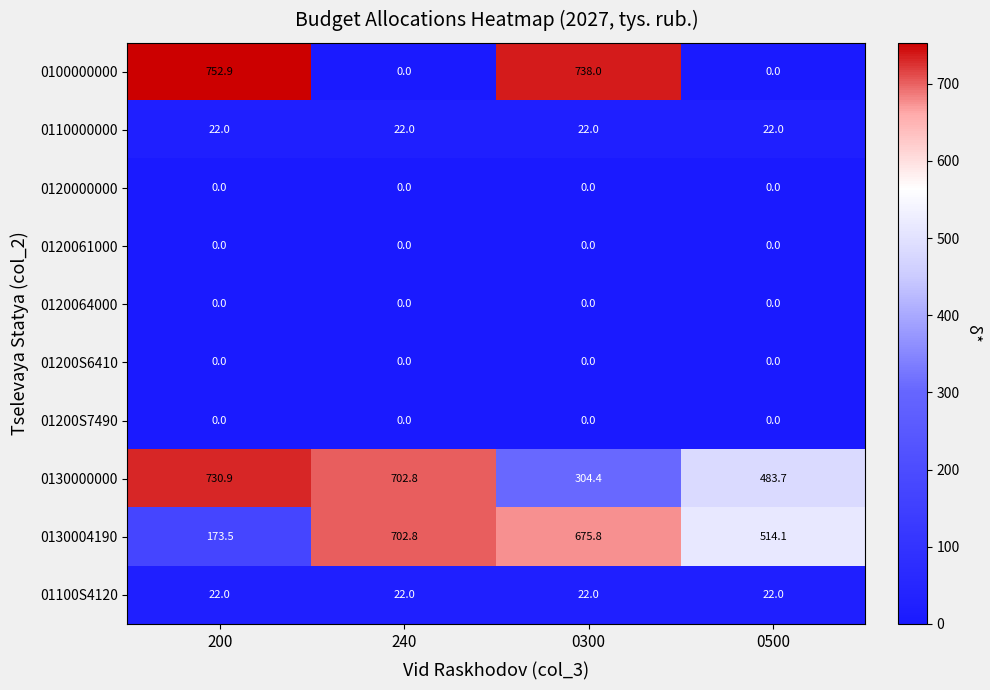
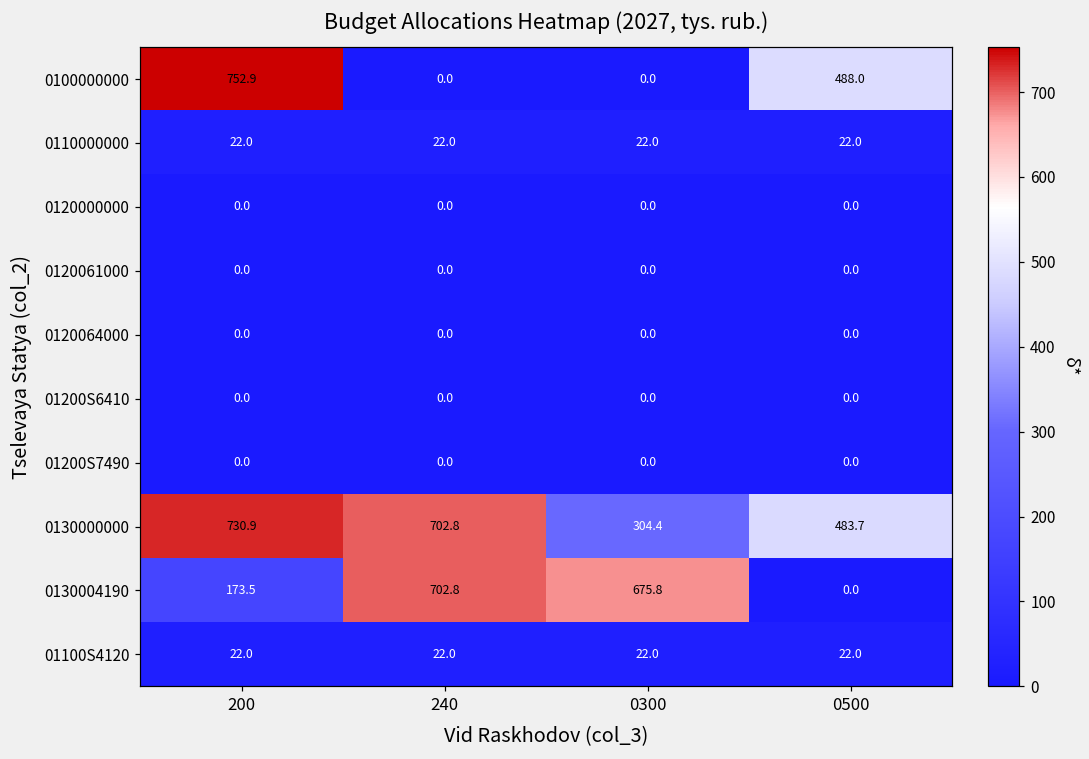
  {
    "0100000000": {
      "200": 752.9,
      "240": 0.0,
-     "0300": 738.0,
-     "0500": 0.0
+     "0300": 0.0,
+     "0500": 488.0
    },
    "0110000000": {
      "200": 22.0,
      "240": 22.0,
      "0300": 22.0,
      "0500": 22.0
    },
    "0120000000": {
      "200": 0.0,
      "240": 0.0,
      "0300": 0.0,
      "0500": 0.0
    },
    "0120061000": {
      "200": 0.0,
      "240": 0.0,
      "0300": 0.0,
      "0500": 0.0
    },
    "0120064000": {
      "200": 0.0,
      "240": 0.0,
      "0300": 0.0,
      "0500": 0.0
    },
    "01200S6410": {
      "200": 0.0,
      "240": 0.0,
      "0300": 0.0,
      "0500": 0.0
    },
    "01200S7490": {
      "200": 0.0,
      "240": 0.0,
      "0300": 0.0,
      "0500": 0.0
    },
    "0130000000": {
      "200": 730.9,
      "240": 702.8,
      "0300": 304.4,
      "0500": 483.7
    },
    "0130004190": {
      "200": 173.5,
      "240": 702.8,
      "0300": 675.8,
-     "0500": 514.1
+     "0500": 0.0
    },
    "01100S4120": {
      "200": 22.0,
      "240": 22.0,
      "0300": 22.0,
      "0500": 22.0
    }
  }
